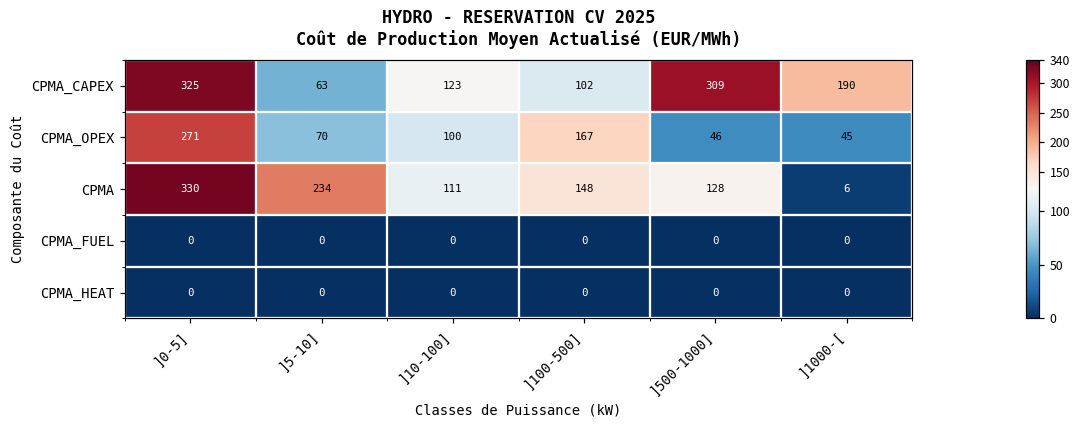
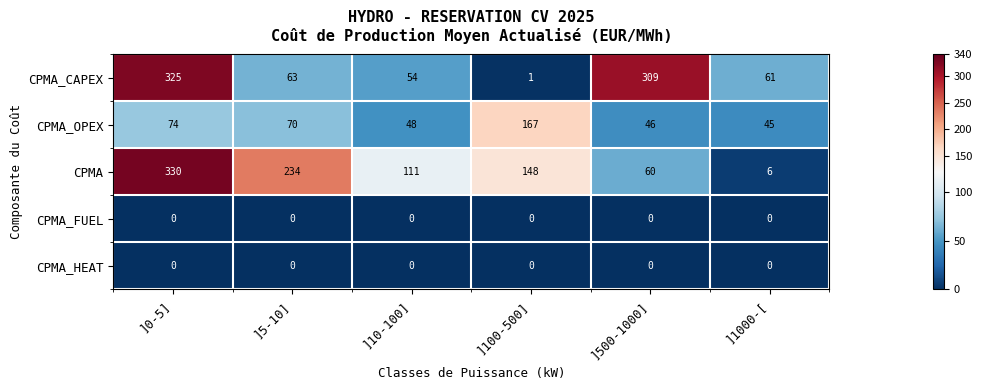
  {
    "CPMA_CAPEX": {
      "]0-5]": 325,
      "]5-10]": 63,
-     "]10-100]": 123,
-     "]100-500]": 102,
+     "]10-100]": 54,
+     "]100-500]": 1,
      "]500-1000]": 309,
-     "]1000-[": 190
+     "]1000-[": 61
    },
    "CPMA_OPEX": {
-     "]0-5]": 271,
+     "]0-5]": 74,
      "]5-10]": 70,
-     "]10-100]": 100,
+     "]10-100]": 48,
      "]100-500]": 167,
      "]500-1000]": 46,
      "]1000-[": 45
    },
    "CPMA": {
      "]0-5]": 330,
      "]5-10]": 234,
      "]10-100]": 111,
      "]100-500]": 148,
-     "]500-1000]": 128,
+     "]500-1000]": 60,
      "]1000-[": 6
    },
    "CPMA_FUEL": {
      "]0-5]": 0,
      "]5-10]": 0,
      "]10-100]": 0,
      "]100-500]": 0,
      "]500-1000]": 0,
      "]1000-[": 0
    },
    "CPMA_HEAT": {
      "]0-5]": 0,
      "]5-10]": 0,
      "]10-100]": 0,
      "]100-500]": 0,
      "]500-1000]": 0,
      "]1000-[": 0
    }
  }
